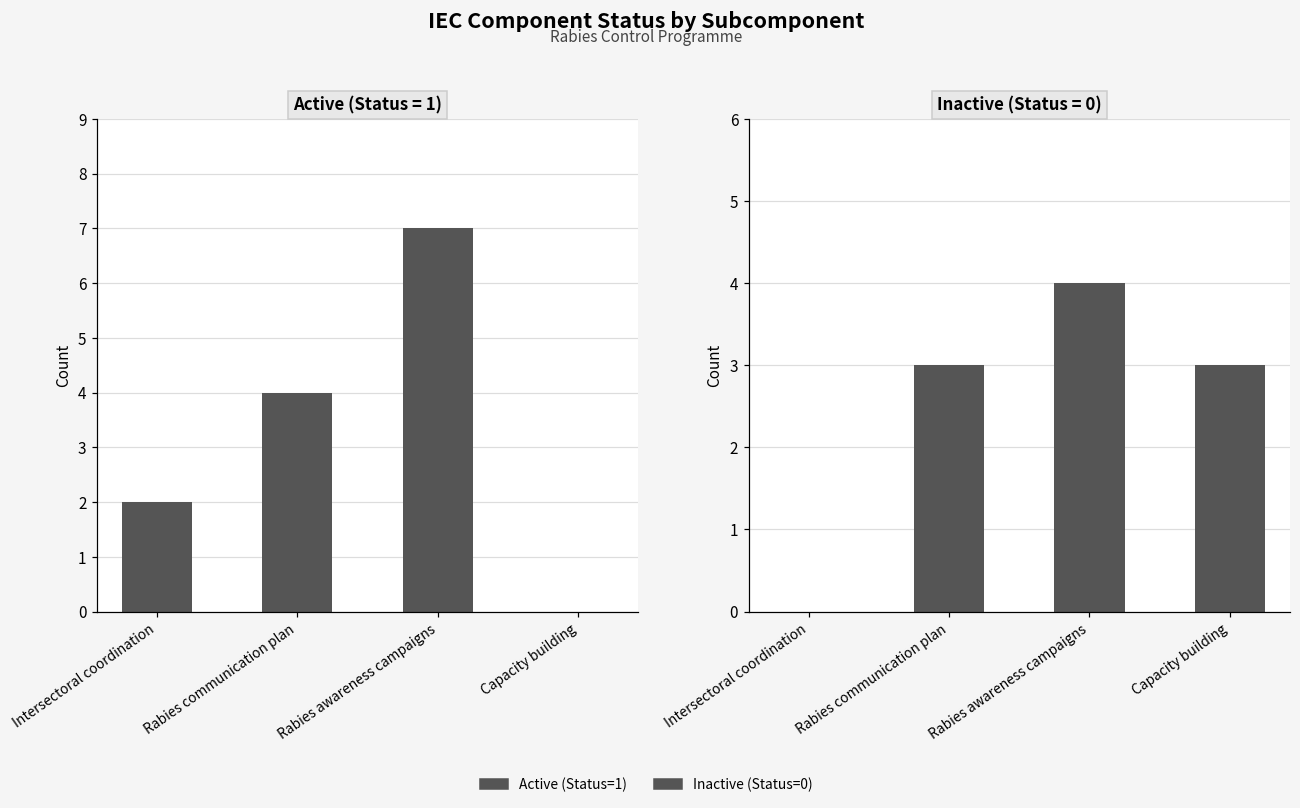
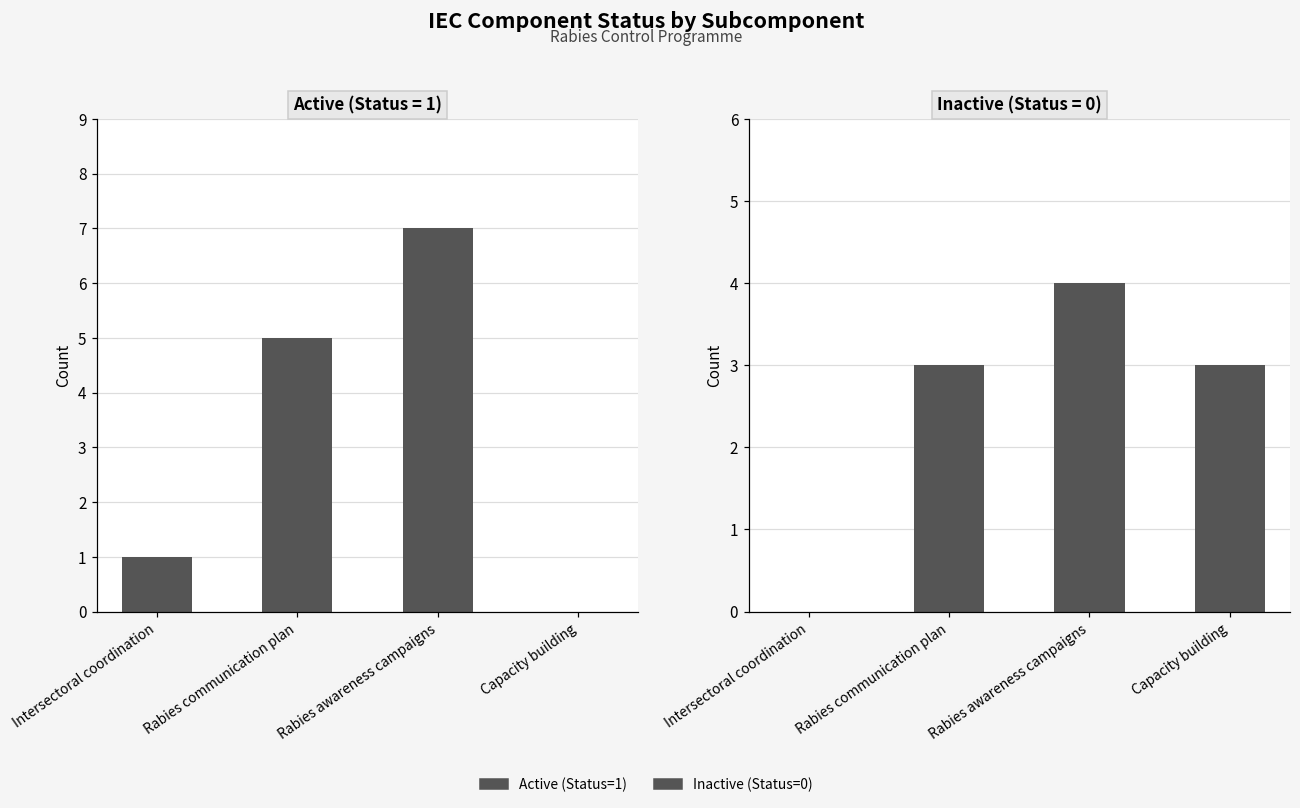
  {
    "Active (Status = 1)": {
-     "Intersectoral coordination": 2,
-     "Rabies communication plan": 4,
+     "Intersectoral coordination": 1,
+     "Rabies communication plan": 5,
      "Rabies awareness campaigns": 7,
      "Capacity building": 0
    },
    "Inactive (Status = 0)": {
      "Intersectoral coordination": 0.0,
      "Rabies communication plan": 3.0,
      "Rabies awareness campaigns": 4.0,
      "Capacity building": 3.0
    }
  }
